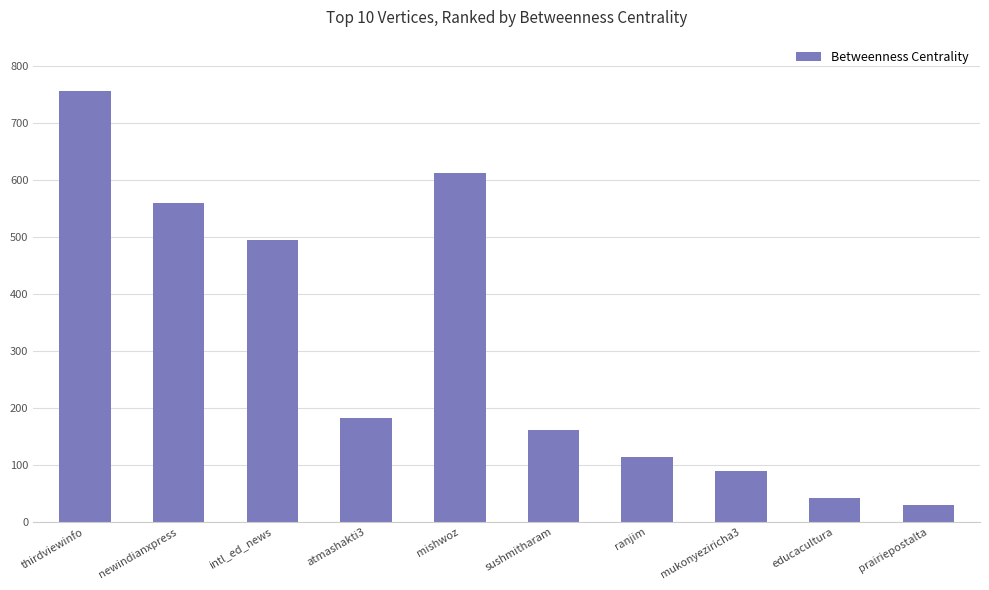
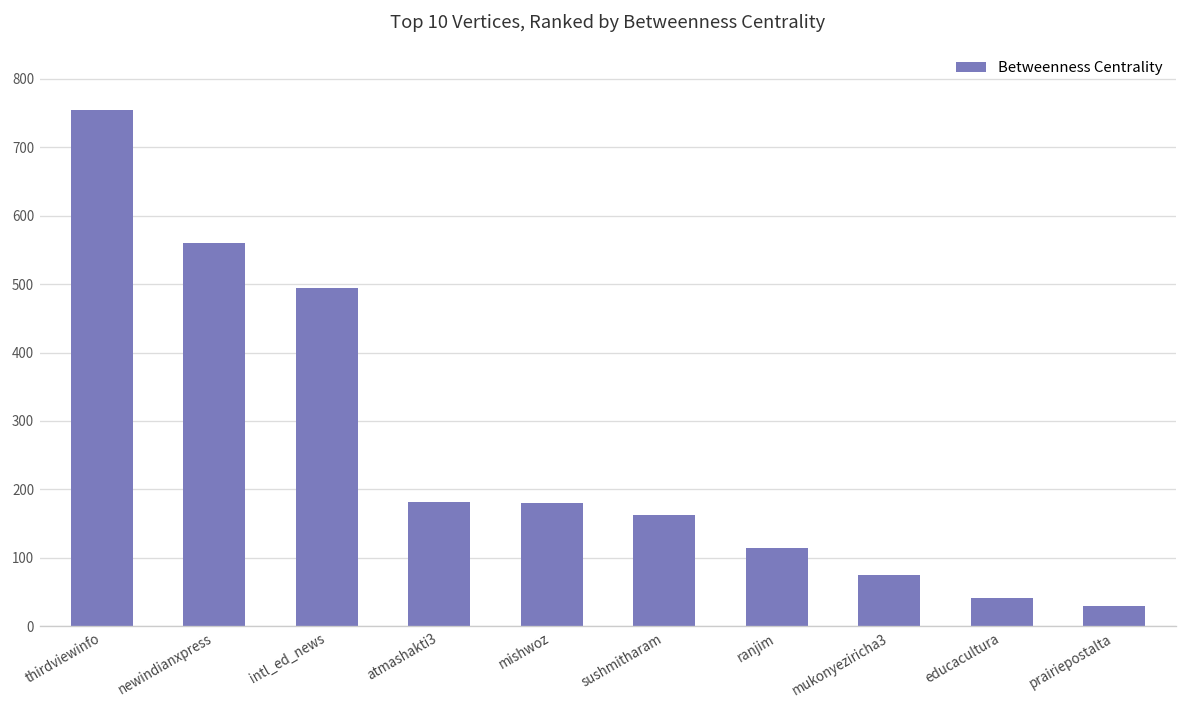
  {
    "thirdviewinfo": 760,
    "newindianxpress": 560,
    "intl_ed_news": 490,
    "atmashakti3": 180,
-   "mishwoz": 610,
+   "mishwoz": 180,
    "sushmitharam": 160,
    "ranjim": 110,
-   "mukonyeziricha3": 90,
+   "mukonyeziricha3": 80,
    "educacultura": 40,
    "prairiepostalta": 30
  }
